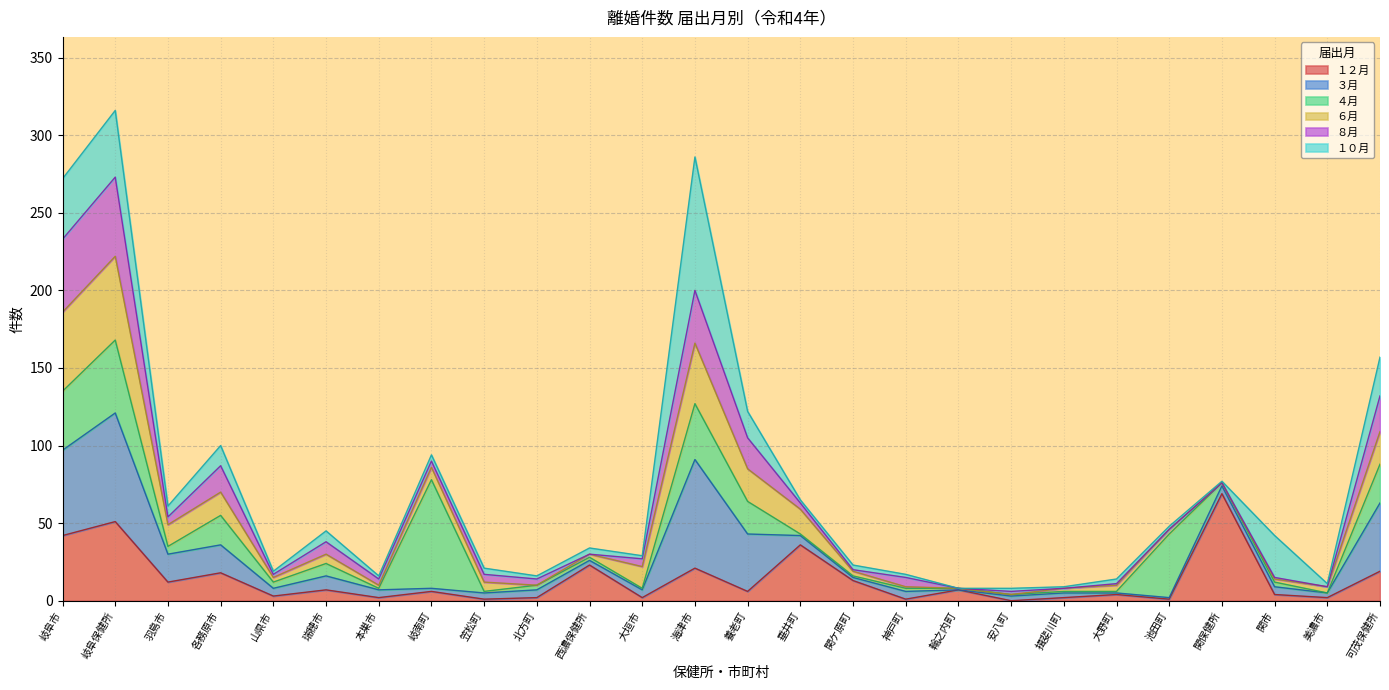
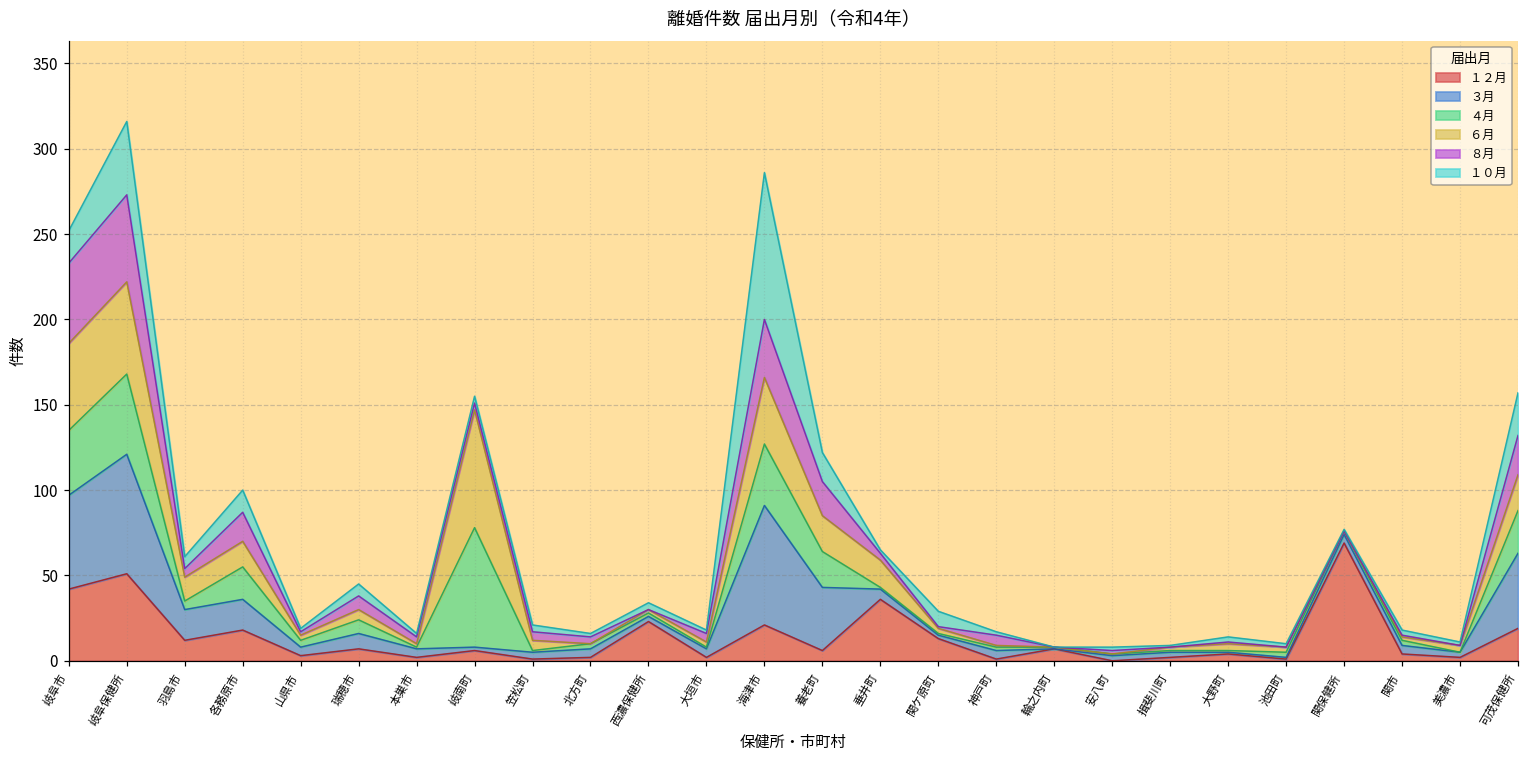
  {
    "１２月": {
      "岐阜市": 42,
      "岐阜保健所": 51,
      "羽島市": 12,
      "各務原市": 18,
      "山県市": 3,
      "瑞穂市": 7,
      "本巣市": 2,
      "岐南町": 6,
      "笠松町": 1,
      "北方町": 2,
      "西濃保健所": 23,
      "大垣市": 2,
      "海津市": 21,
      "養老町": 6,
      "垂井町": 36,
      "関ケ原町": 13,
      "神戸町": 1,
      "安八町": 0,
      "揖斐川町": 2,
      "関保健所": 69,
      "関市": 4,
      "美濃市": 2,
      "可茂保健所": 19
    },
    "３月": {
      "岐阜市": 55,
      "岐阜保健所": 70,
      "羽島市": 18,
      "各務原市": 18,
      "山県市": 5,
      "瑞穂市": 9,
      "岐南町": 2,
      "北方町": 5,
      "西濃保健所": 3,
      "海津市": 70,
      "養老町": 37,
      "神戸町": 5,
      "関保健所": 5,
      "関市": 5,
      "可茂保健所": 44
    },
    "４月": {
      "岐阜市": 38,
      "岐阜保健所": 47,
      "羽島市": 5,
      "各務原市": 19,
      "山県市": 4,
      "瑞穂市": 8,
      "岐南町": 70,
      "西濃保健所": 2,
      "海津市": 36,
      "養老町": 21,
-     "池田町": 41,
+     "池田町": 3,
      "関市": 3,
      "可茂保健所": 25
    },
    "６月": {
      "岐阜市": 51,
      "岐阜保健所": 54,
      "羽島市": 14,
      "各務原市": 15,
      "山県市": 3,
      "瑞穂市": 6,
      "本巣市": 2,
-     "岐南町": 8,
+     "岐南町": 69,
      "笠松町": 6,
-     "大垣市": 14,
+     "大垣市": 3,
      "海津市": 39,
      "養老町": 21,
      "垂井町": 16,
      "可茂保健所": 21
    },
    "８月": {
      "岐阜市": 47,
      "岐阜保健所": 51,
      "羽島市": 5,
      "各務原市": 17,
      "山県市": 2,
      "瑞穂市": 8,
      "本巣市": 4,
      "岐南町": 4,
      "笠松町": 5,
      "北方町": 4,
      "大垣市": 5,
      "海津市": 34,
      "養老町": 20,
      "垂井町": 4,
      "神戸町": 6,
      "安八町": 2,
      "可茂保健所": 23
    },
    "１０月": {
-     "岐阜市": 39,
+     "岐阜市": 19,
      "岐阜保健所": 43,
      "羽島市": 7,
      "各務原市": 13,
      "山県市": 2,
      "瑞穂市": 7,
      "本巣市": 2,
      "岐南町": 4,
      "笠松町": 4,
      "北方町": 2,
      "西濃保健所": 4,
      "大垣市": 2,
      "海津市": 86,
      "養老町": 17,
      "垂井町": 2,
-     "関ケ原町": 3,
+     "関ケ原町": 9,
      "神戸町": 2,
      "安八町": 2,
      "大野町": 3,
      "池田町": 2,
-     "関市": 27,
+     "関市": 3,
      "美濃市": 2,
      "可茂保健所": 25
    }
  }
